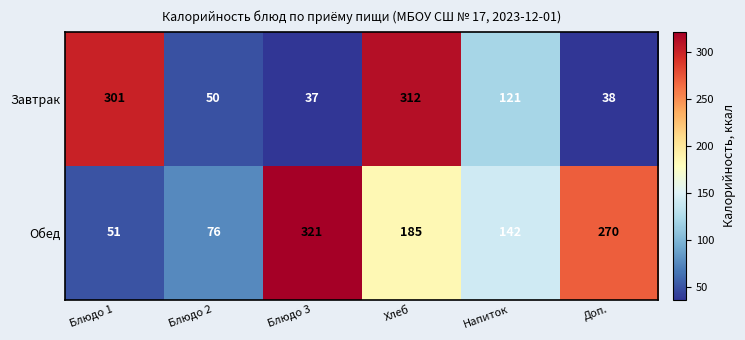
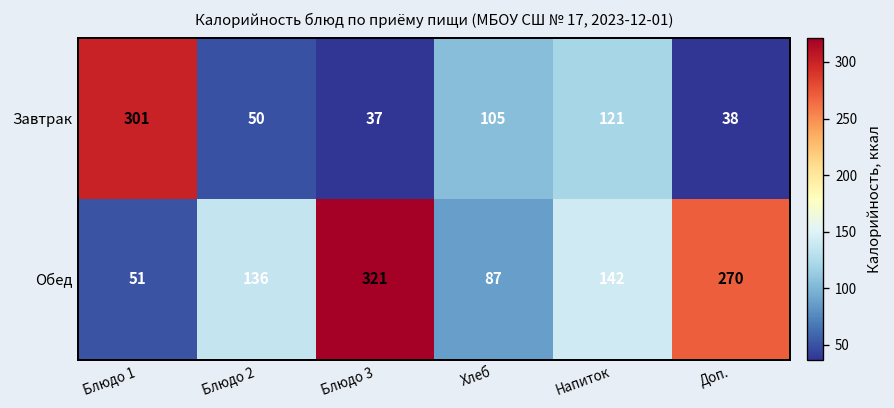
  {
    "Завтрак": {
      "Блюдо 1": 301,
      "Блюдо 2": 50,
      "Блюдо 3": 37,
-     "Хлеб": 312,
+     "Хлеб": 105,
      "Напиток": 121,
      "Доп.": 38
    },
    "Обед": {
      "Блюдо 1": 51,
-     "Блюдо 2": 76,
+     "Блюдо 2": 136,
      "Блюдо 3": 321,
-     "Хлеб": 185,
+     "Хлеб": 87,
      "Напиток": 142,
      "Доп.": 270
    }
  }
